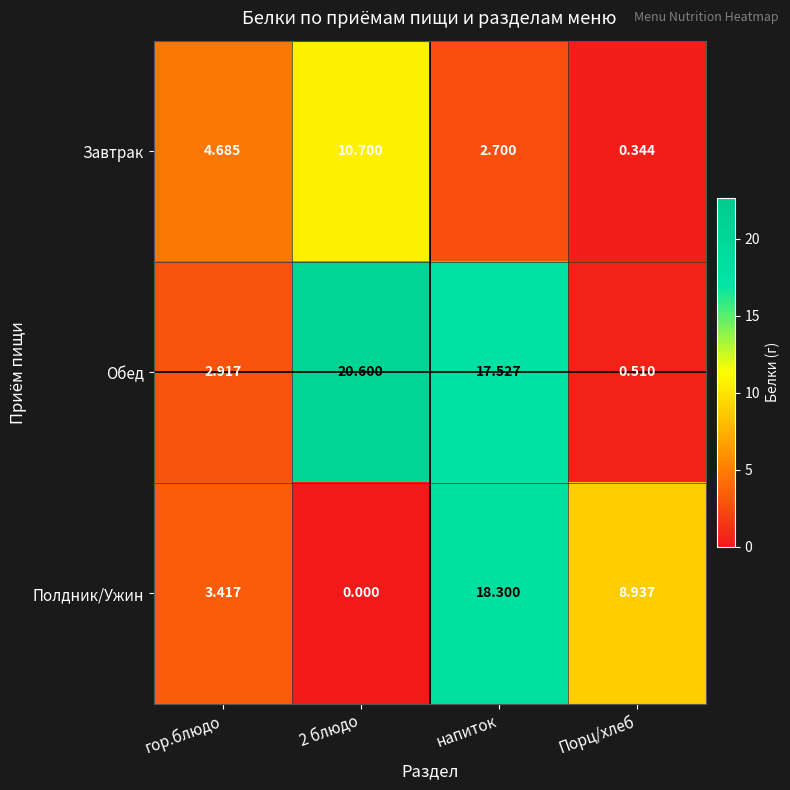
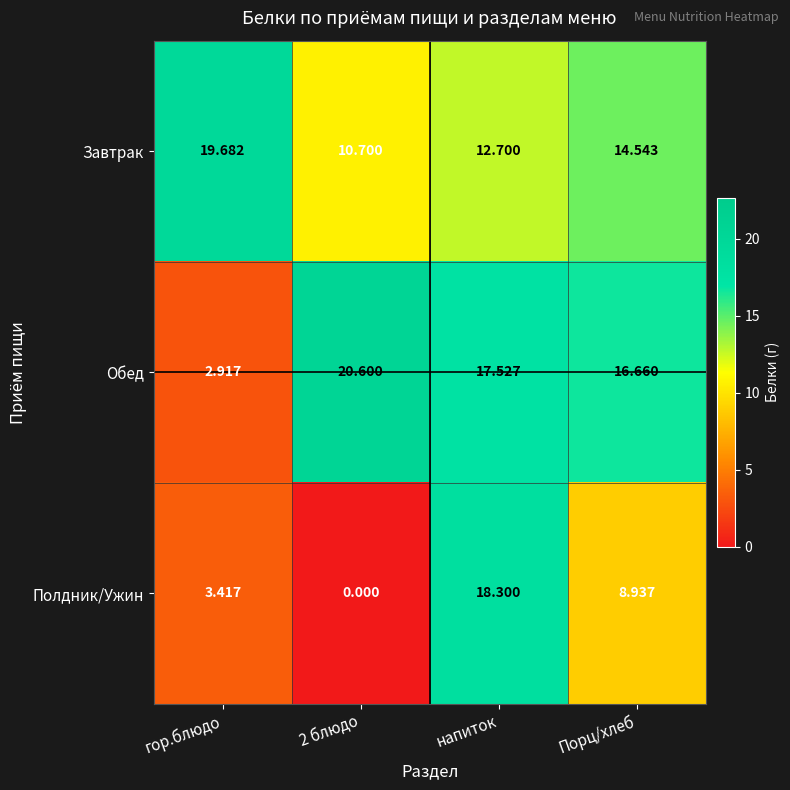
  {
    "Завтрак": {
-     "гор.блюдо": 4.685,
+     "гор.блюдо": 19.682,
      "2 блюдо": 10.700,
-     "напиток": 2.700,
-     "Порц/хлеб": 0.344
+     "напиток": 12.700,
+     "Порц/хлеб": 14.543
    },
    "Обед": {
      "гор.блюдо": 2.917,
      "2 блюдо": 20.600,
      "напиток": 17.527,
-     "Порц/хлеб": 0.510
+     "Порц/хлеб": 16.660
    },
    "Полдник/Ужин": {
      "гор.блюдо": 3.417,
      "2 блюдо": 0.000,
      "напиток": 18.300,
      "Порц/хлеб": 8.937
    }
  }
